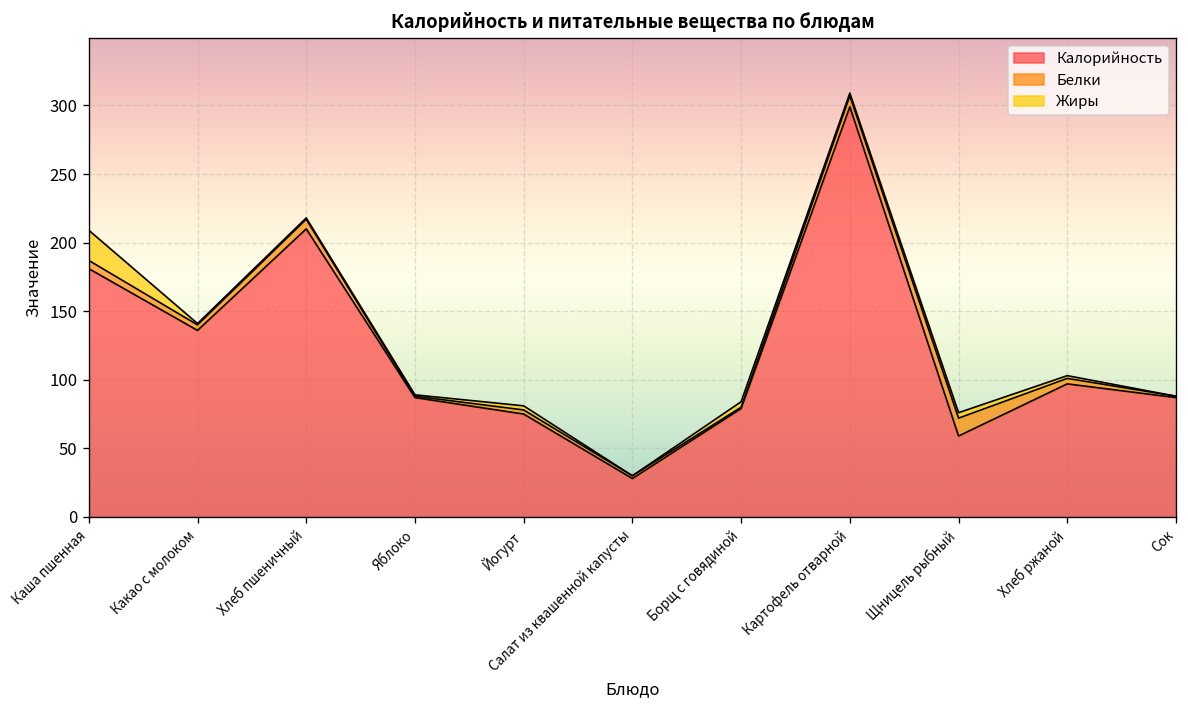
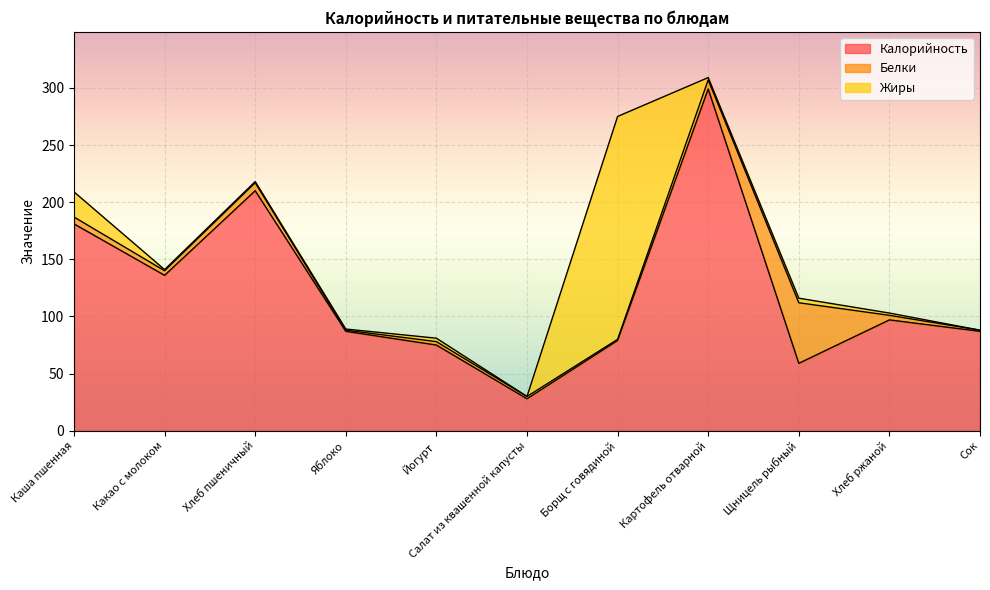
  {
    "Калорийность": {
      "Каша пшенная": 181,
      "Какао с молоком": 136,
      "Хлеб пшеничный": 210,
      "Йогурт": 75,
      "Картофель отварной": 299,
      "Щницель рыбный": 59,
      "Хлеб ржаной": 97
    },
    "Белки": {
      "Каша пшенная": 6,
      "Йогурт": 3,
-     "Щницель рыбный": 13
+     "Щницель рыбный": 53
    },
    "Жиры": {
      "Каша пшенная": 22,
      "Йогурт": 3,
-     "Борщ с говядиной": 4,
+     "Борщ с говядиной": 195,
      "Щницель рыбный": 4
    }
  }
